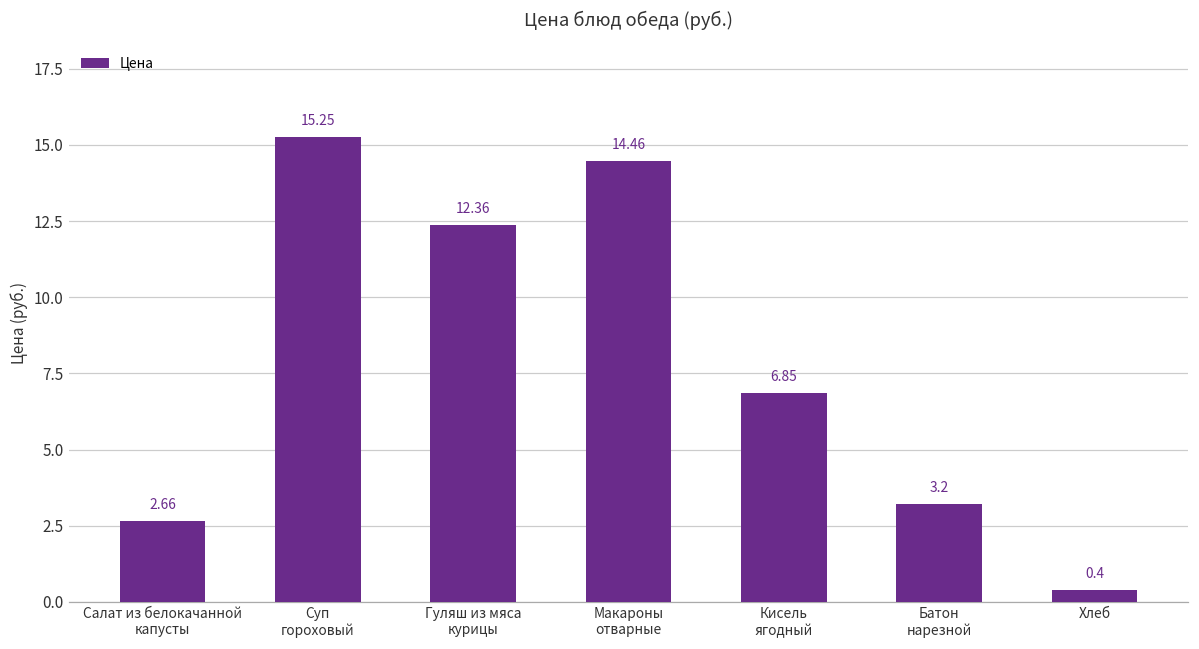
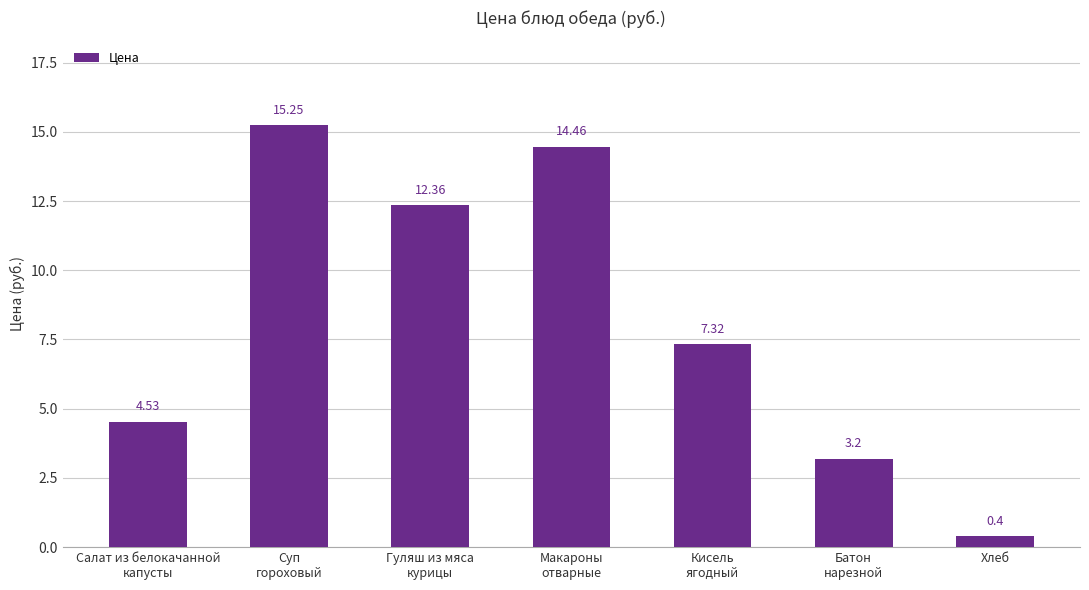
  {
-   "Салат из белокачанной капусты": 2.66,
+   "Салат из белокачанной капусты": 4.53,
    "Суп гороховый": 15.25,
    "Гуляш из мяса курицы": 12.36,
    "Макароны отварные": 14.46,
-   "Кисель ягодный": 6.85,
+   "Кисель ягодный": 7.32,
    "Батон нарезной": 3.2,
    "Хлеб": 0.4
  }
